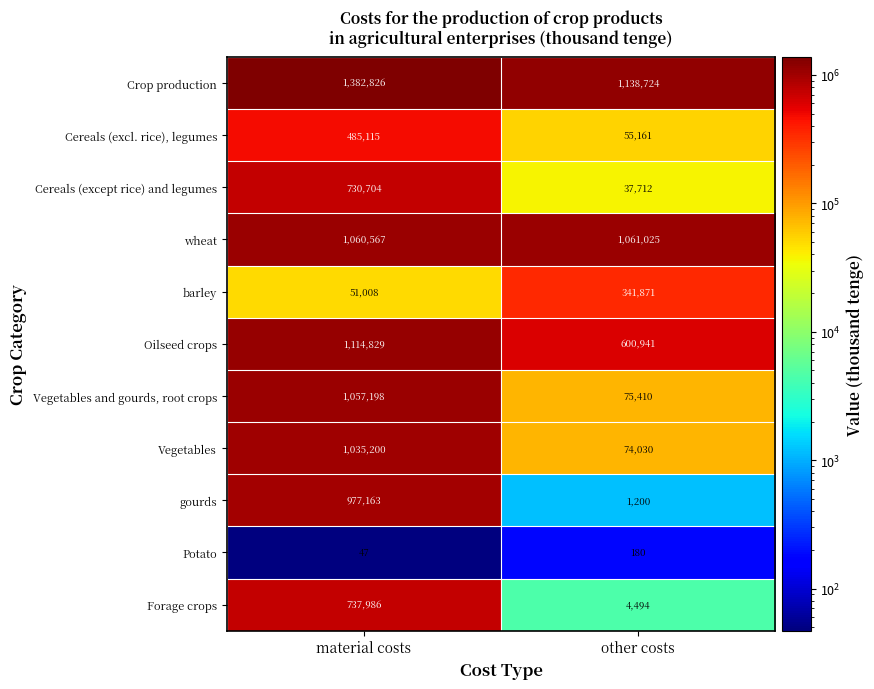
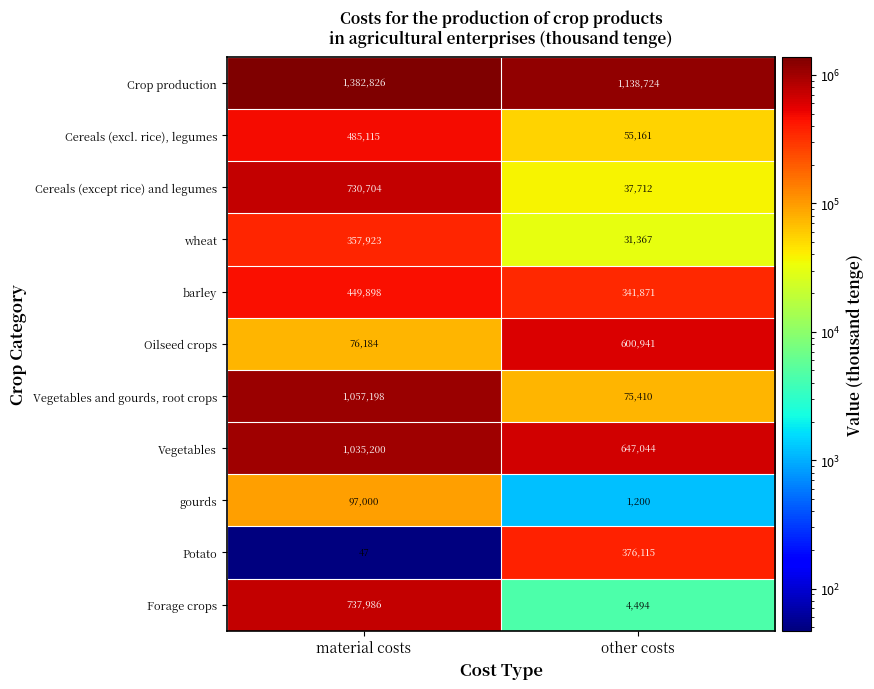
  {
    "Crop production": {
      "material costs": "1,382,826",
      "other costs": "1,138,724"
    },
    "Cereals (excl. rice), legumes": {
      "material costs": "485,115",
      "other costs": "55,161"
    },
    "Cereals (except rice) and legumes": {
      "material costs": "730,704",
      "other costs": "37,712"
    },
    "wheat": {
-     "material costs": "1,060,567",
-     "other costs": "1,061,025"
+     "material costs": "357,923",
+     "other costs": "31,367"
    },
    "barley": {
-     "material costs": "51,008",
+     "material costs": "449,898",
      "other costs": "341,871"
    },
    "Oilseed crops": {
-     "material costs": "1,114,829",
+     "material costs": "76,184",
      "other costs": "600,941"
    },
    "Vegetables and gourds, root crops": {
      "material costs": "1,057,198",
      "other costs": "75,410"
    },
    "Vegetables": {
      "material costs": "1,035,200",
-     "other costs": "74,030"
+     "other costs": "647,044"
    },
    "gourds": {
-     "material costs": "977,163",
+     "material costs": "97,000",
      "other costs": "1,200"
    },
    "Potato": {
      "material costs": "47",
-     "other costs": "180"
+     "other costs": "376,115"
    },
    "Forage crops": {
      "material costs": "737,986",
      "other costs": "4,494"
    }
  }
